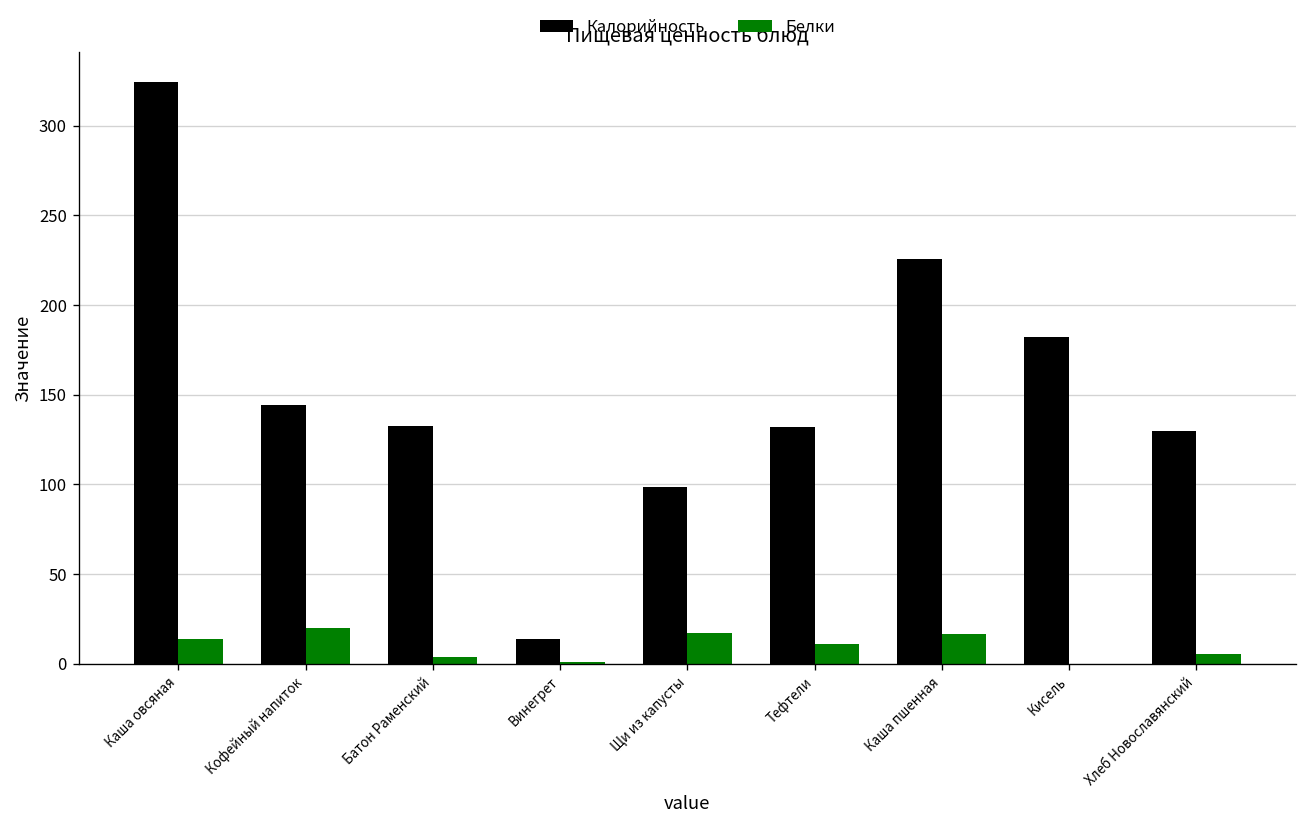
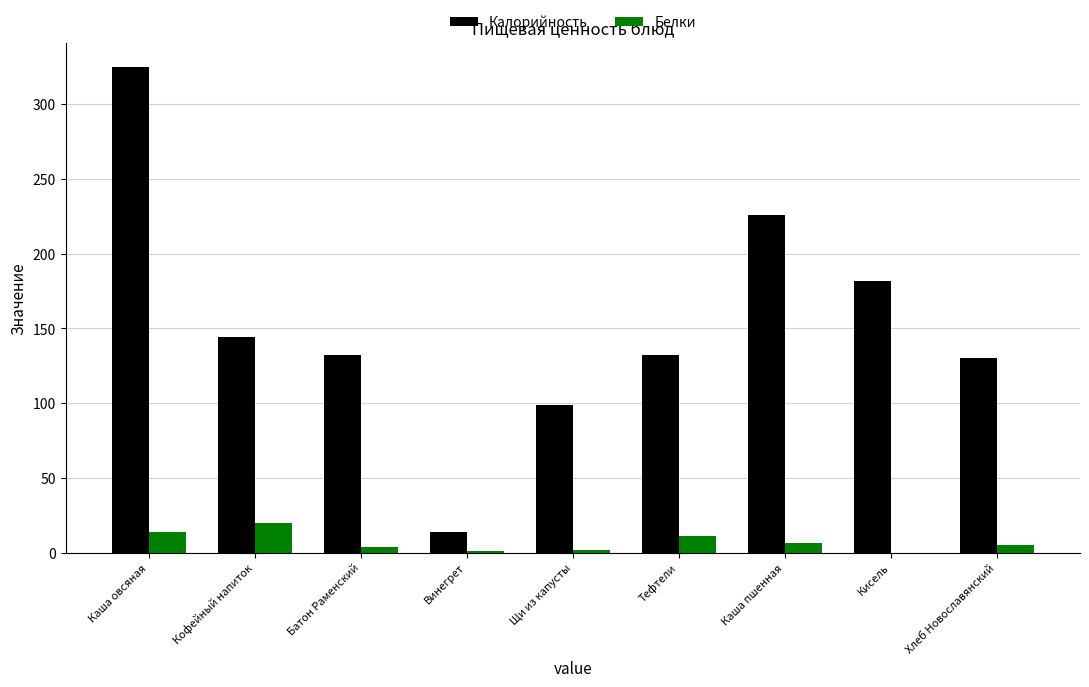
  {
    "Калорийность": {
      "Каша овсяная": 325,
      "Кофейный напиток": 144,
      "Батон Раменский": 133,
      "Винегрет": 14,
      "Щи из капусты": 99,
      "Тефтели": 132,
      "Каша пшенная": 226,
      "Кисель": 182,
      "Хлеб Новославянский": 130
    },
    "Белки": {
      "Каша овсяная": 14,
      "Кофейный напиток": 20,
      "Батон Раменский": 4,
-     "Щи из капусты": 17,
+     "Щи из капусты": 2,
      "Тефтели": 11,
-     "Каша пшенная": 17,
+     "Каша пшенная": 6,
      "Кисель": 0,
      "Хлеб Новославянский": 5
    }
  }
